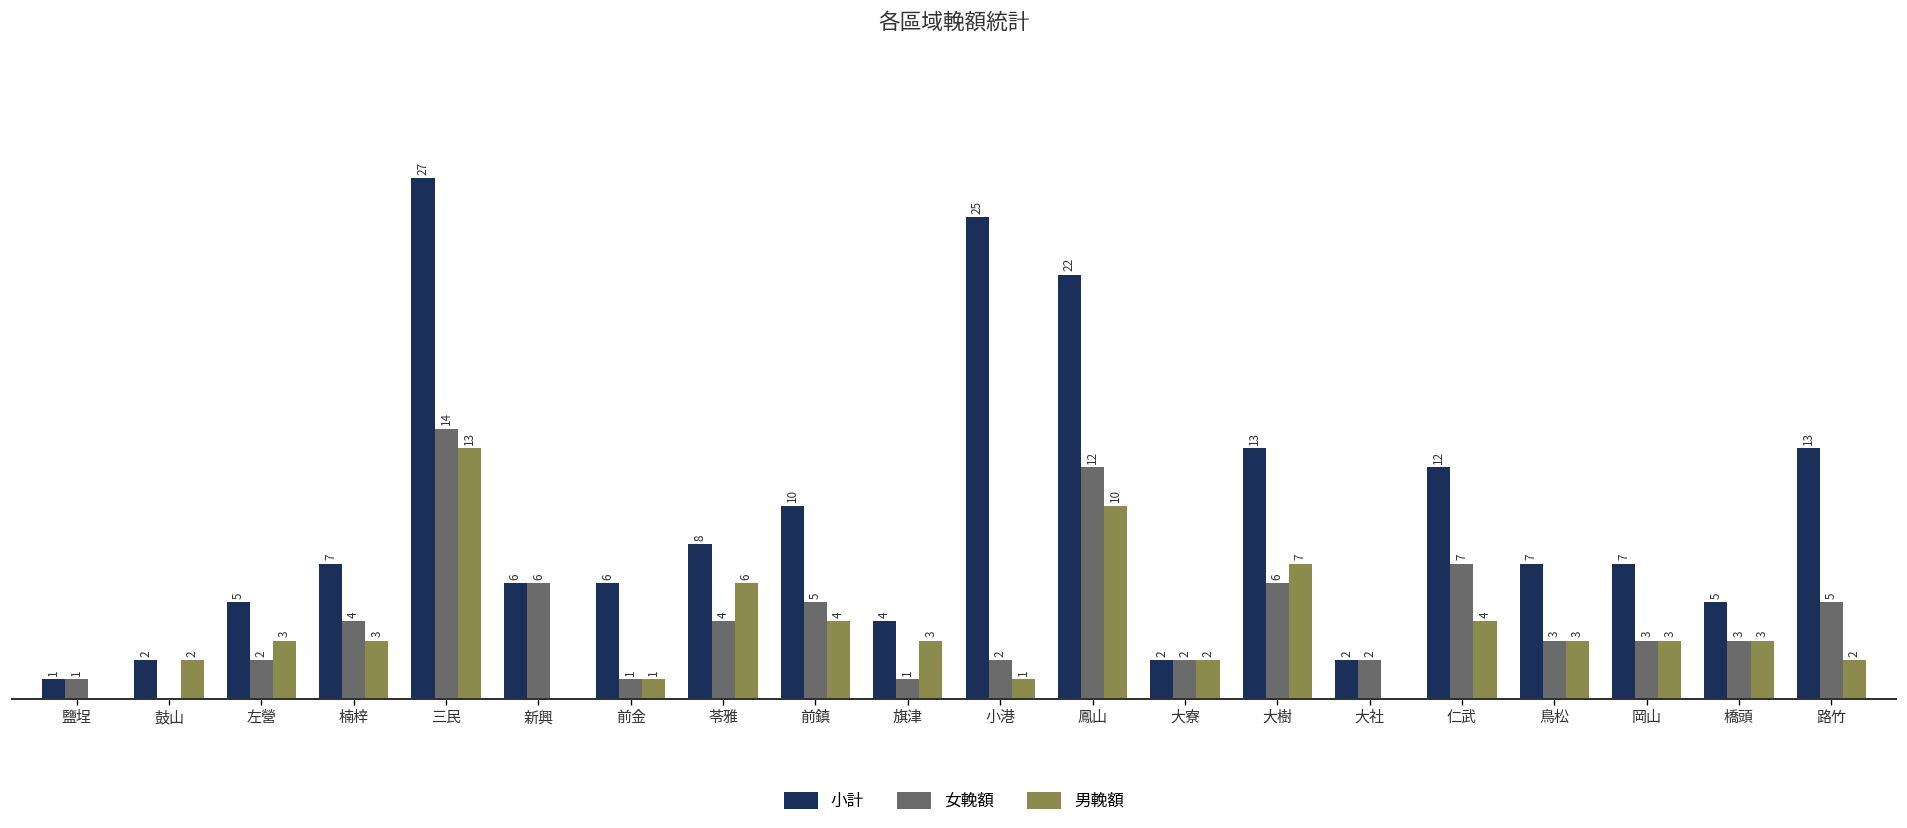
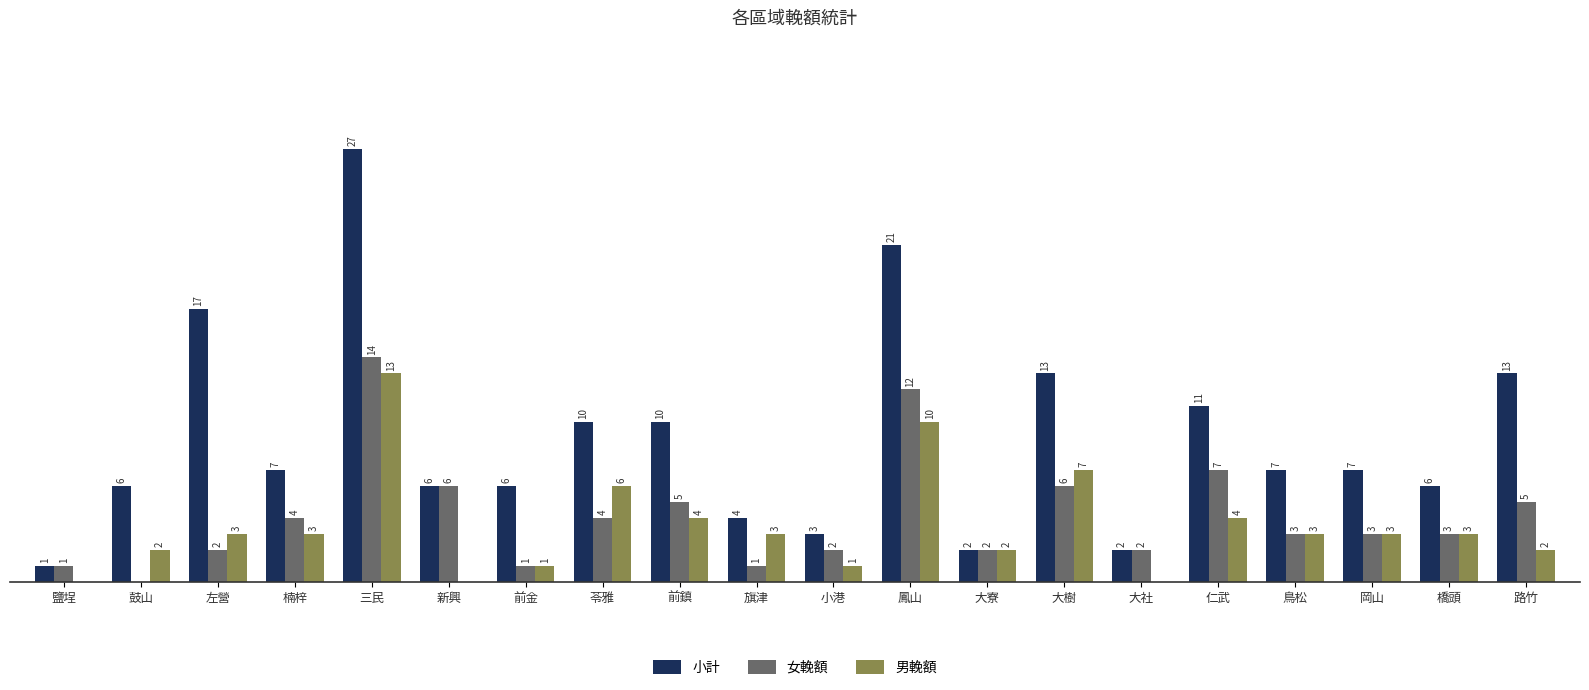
  {
    "小計": {
      "鹽埕": 1,
-     "鼓山": 2,
-     "左營": 5,
+     "鼓山": 6,
+     "左營": 17,
      "楠梓": 7,
      "三民": 27,
      "新興": 6,
      "前金": 6,
-     "苓雅": 8,
+     "苓雅": 10,
      "前鎮": 10,
      "旗津": 4,
-     "小港": 25,
-     "鳳山": 22,
+     "小港": 3,
+     "鳳山": 21,
      "大寮": 2,
      "大樹": 13,
      "大社": 2,
-     "仁武": 12,
+     "仁武": 11,
      "鳥松": 7,
      "岡山": 7,
-     "橋頭": 5,
+     "橋頭": 6,
      "路竹": 13
    }
  }
